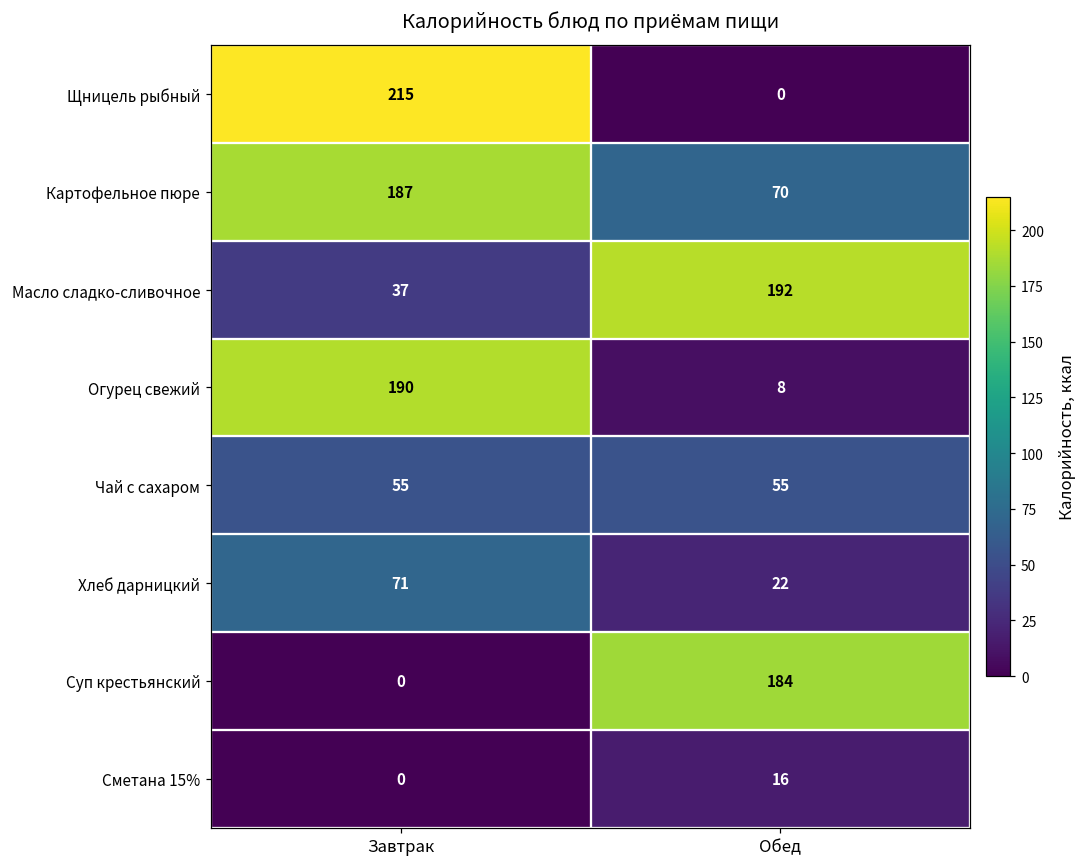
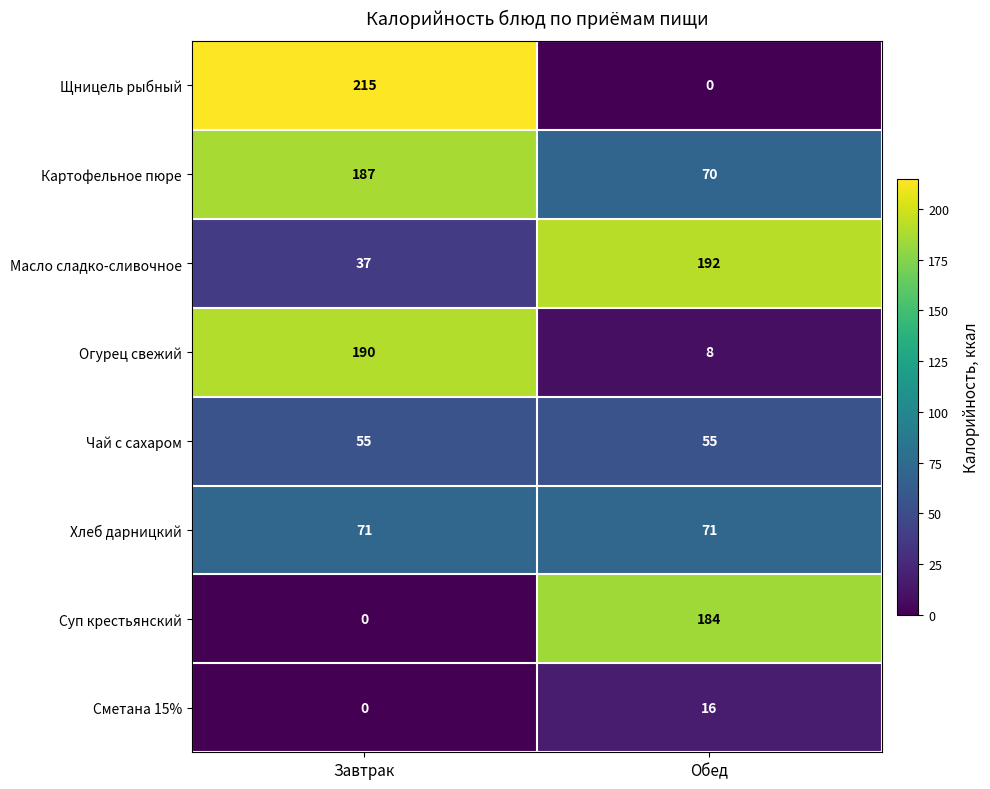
  {
    "Щницель рыбный": {
      "Завтрак": 215,
      "Обед": 0
    },
    "Картофельное пюре": {
      "Завтрак": 187,
      "Обед": 70
    },
    "Масло сладко-сливочное": {
      "Завтрак": 37,
      "Обед": 192
    },
    "Огурец свежий": {
      "Завтрак": 190,
      "Обед": 8
    },
    "Чай с сахаром": {
      "Завтрак": 55,
      "Обед": 55
    },
    "Хлеб дарницкий": {
      "Завтрак": 71,
-     "Обед": 22
+     "Обед": 71
    },
    "Суп крестьянский": {
      "Завтрак": 0,
      "Обед": 184
    },
    "Сметана 15%": {
      "Завтрак": 0,
      "Обед": 16
    }
  }
